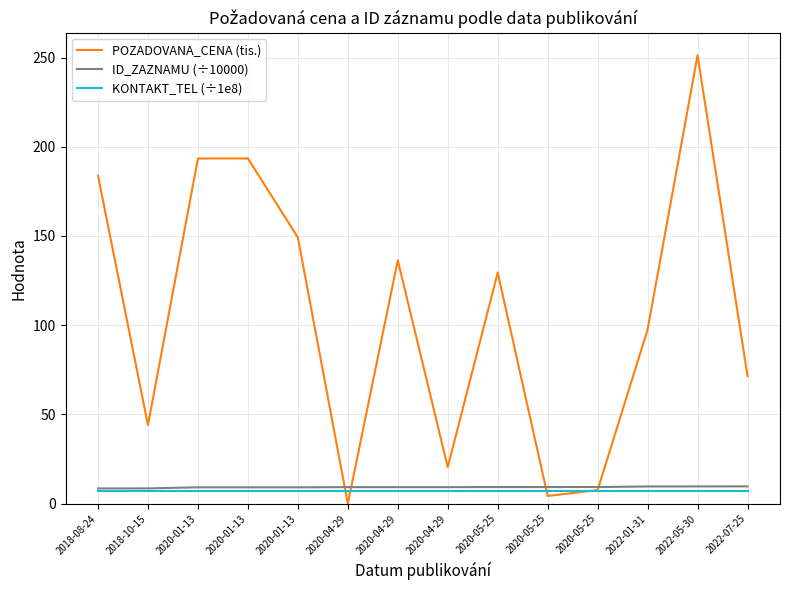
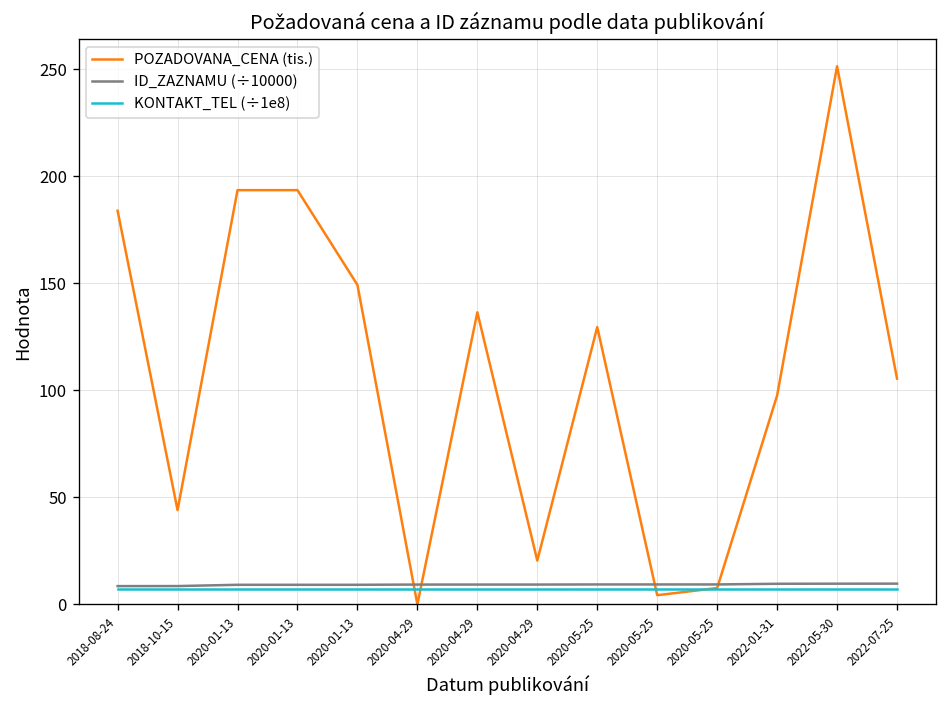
  {
    "POZADOVANA_CENA (tis.)": {
      "2018-08-24": 184,
      "2018-10-15": 44,
      "2022-01-31": 98,
      "2022-05-30": 251,
-     "2022-07-25": 72
+     "2022-07-25": 105
    },
    "ID_ZAZNAMU (÷10000)": {
      "2022-01-31": 10,
      "2022-05-30": 10,
      "2022-07-25": 10
    },
    "KONTAKT_TEL (÷1e8)": {
      "2022-01-31": 7,
      "2022-05-30": 7,
      "2022-07-25": 7
    }
  }
